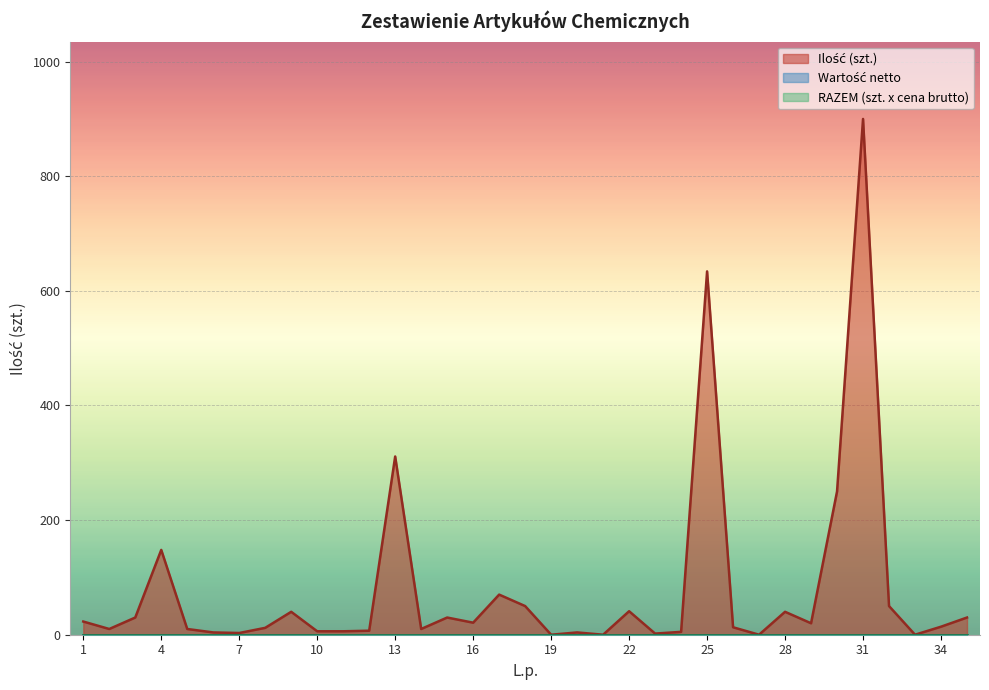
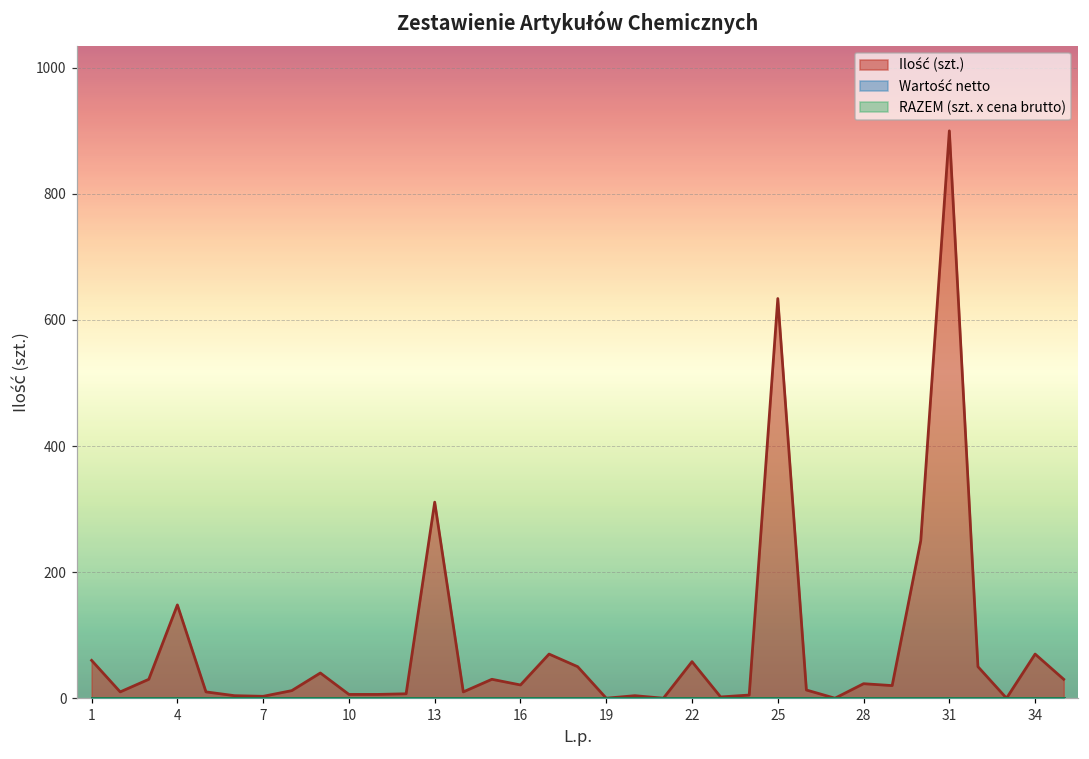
  {
    "Ilość (szt.)": {
-     "1": 20,
+     "1": 60,
      "4": 150,
      "10": 10,
      "13": 310,
      "16": 20,
-     "22": 40,
+     "22": 60,
      "25": 630,
-     "28": 40,
+     "28": 20,
      "31": 900,
-     "34": 10
+     "34": 70
    },
    "RAZEM (szt. x cena brutto)": {
      "1": 0,
      "4": 0,
      "10": 0,
      "13": 0,
      "16": 0,
      "22": 0,
      "25": 0,
      "28": 0,
      "31": 0,
      "34": 0
    }
  }
